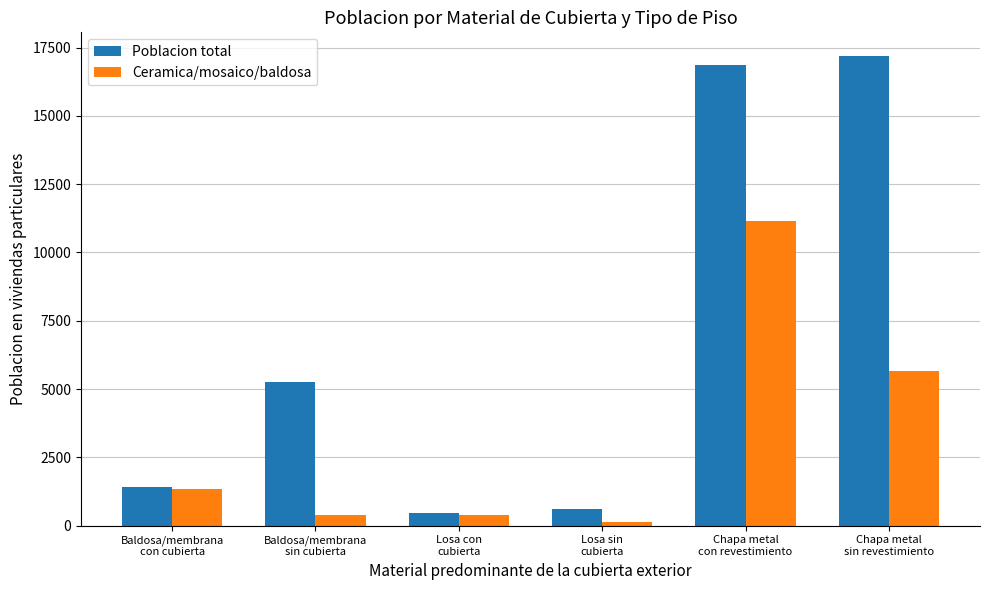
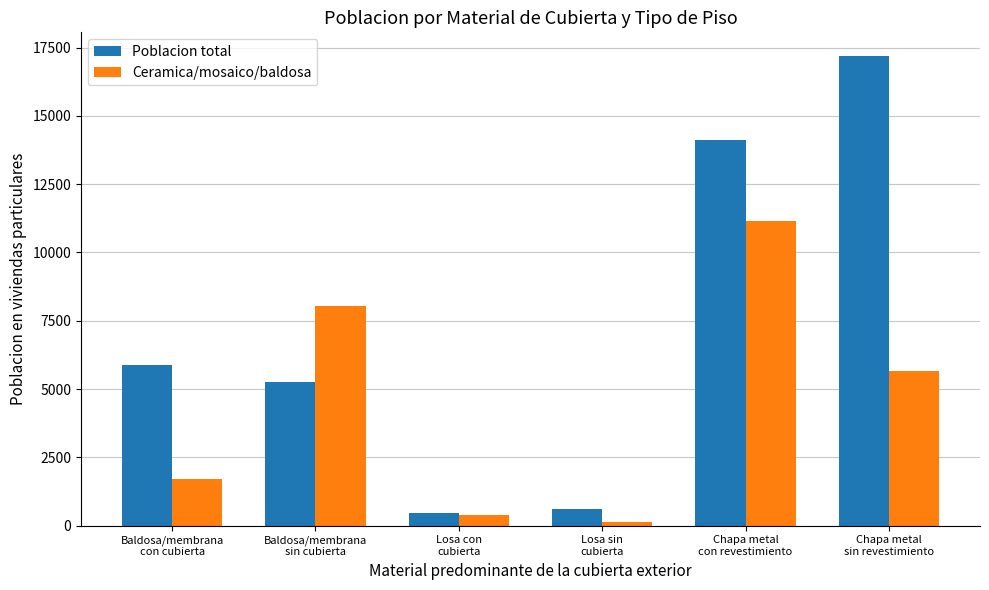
  {
    "Poblacion total": {
-     "Baldosa/membrana con cubierta": 1400,
+     "Baldosa/membrana con cubierta": 5900,
      "Baldosa/membrana sin cubierta": 5200,
      "Losa con cubierta": 500,
      "Losa sin cubierta": 600,
-     "Chapa metal con revestimiento": 16900,
+     "Chapa metal con revestimiento": 14100,
      "Chapa metal sin revestimiento": 17200
    },
    "Ceramica/mosaico/baldosa": {
-     "Baldosa/membrana con cubierta": 1300,
-     "Baldosa/membrana sin cubierta": 400,
+     "Baldosa/membrana con cubierta": 1700,
+     "Baldosa/membrana sin cubierta": 8000,
      "Losa con cubierta": 400,
      "Losa sin cubierta": 100,
      "Chapa metal con revestimiento": 11200,
      "Chapa metal sin revestimiento": 5600
    }
  }
